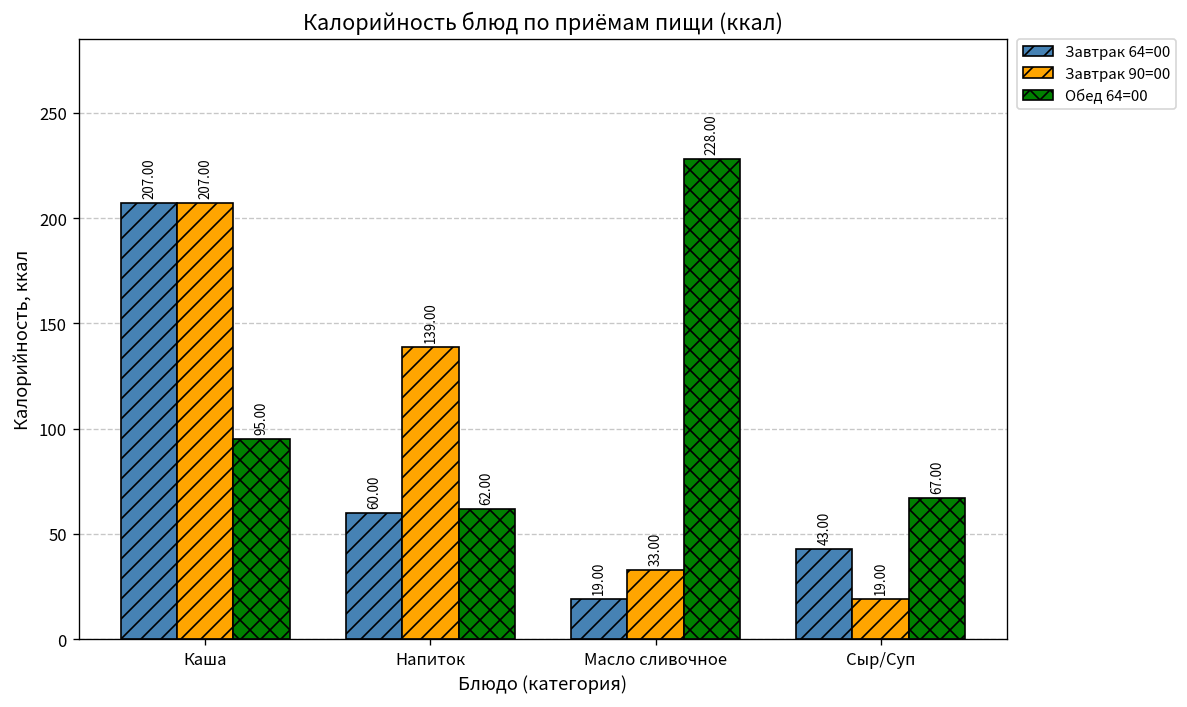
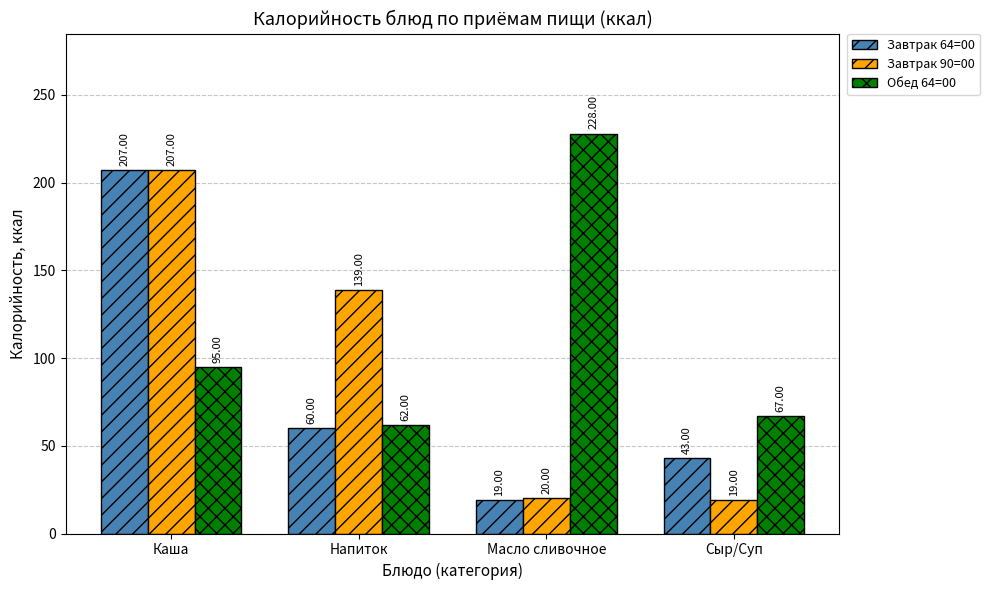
  {
    "Завтрак 64=00": {
      "Каша": 207.00,
      "Напиток": 60.00,
      "Масло сливочное": 19.00,
      "Сыр/Суп": 43.00
    },
    "Завтрак 90=00": {
      "Каша": 207.00,
      "Напиток": 139.00,
-     "Масло сливочное": 33.00,
+     "Масло сливочное": 20.00,
      "Сыр/Суп": 19.00
    },
    "Обед 64=00": {
      "Каша": 95.00,
      "Напиток": 62.00,
      "Масло сливочное": 228.00,
      "Сыр/Суп": 67.00
    }
  }
